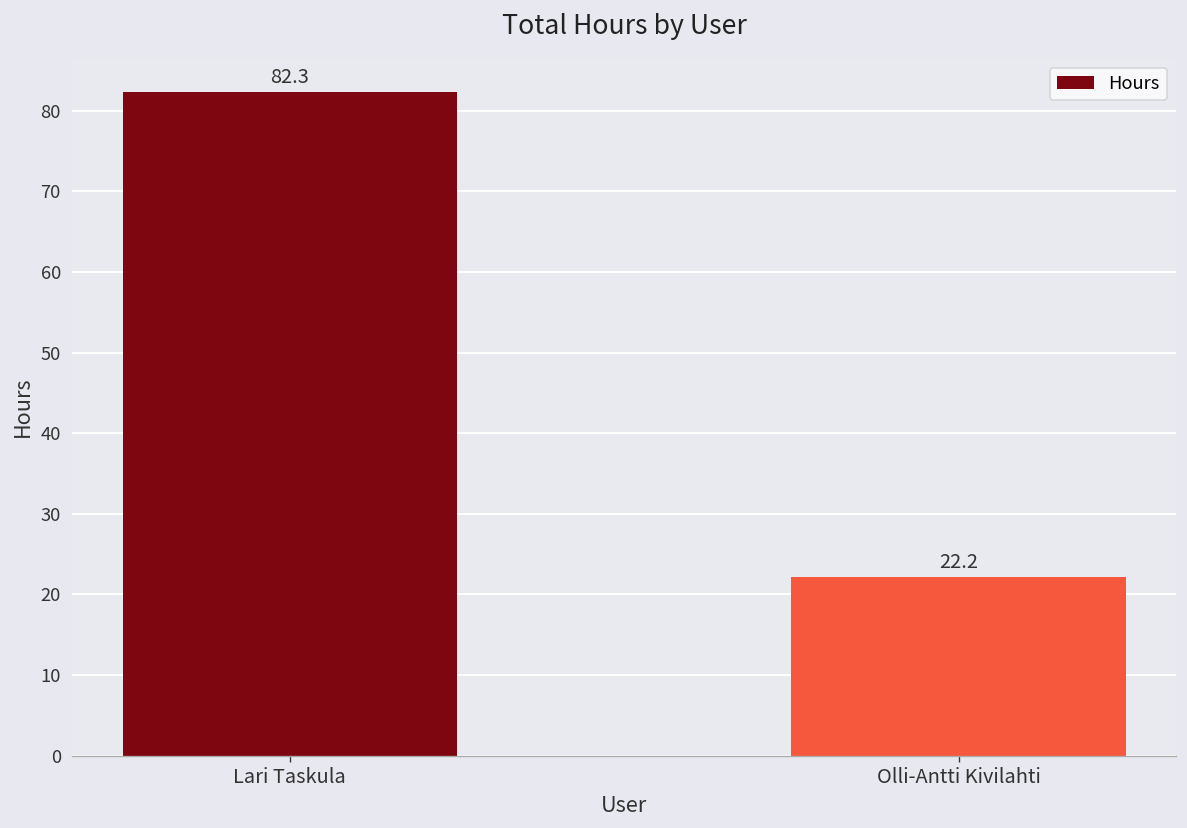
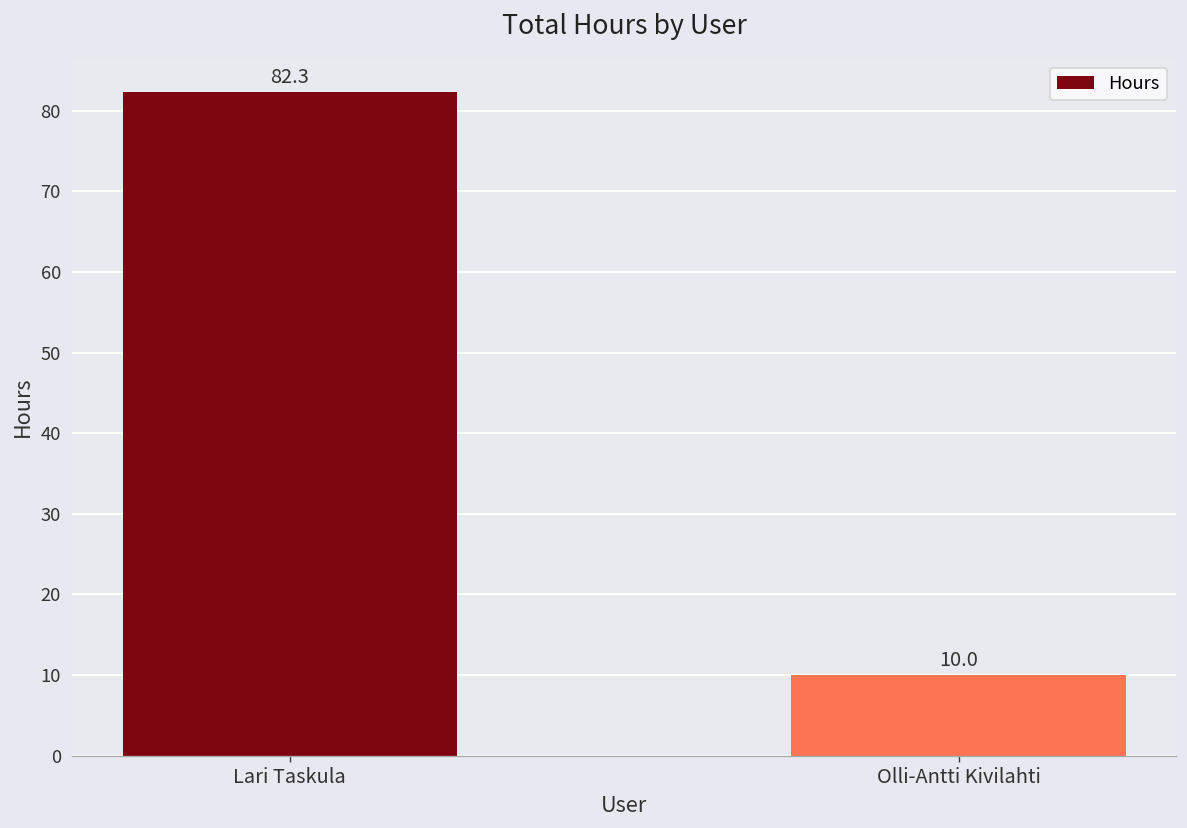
  {
    "Lari Taskula": 82.3,
-   "Olli-Antti Kivilahti": 22.2
+   "Olli-Antti Kivilahti": 10.0
  }
